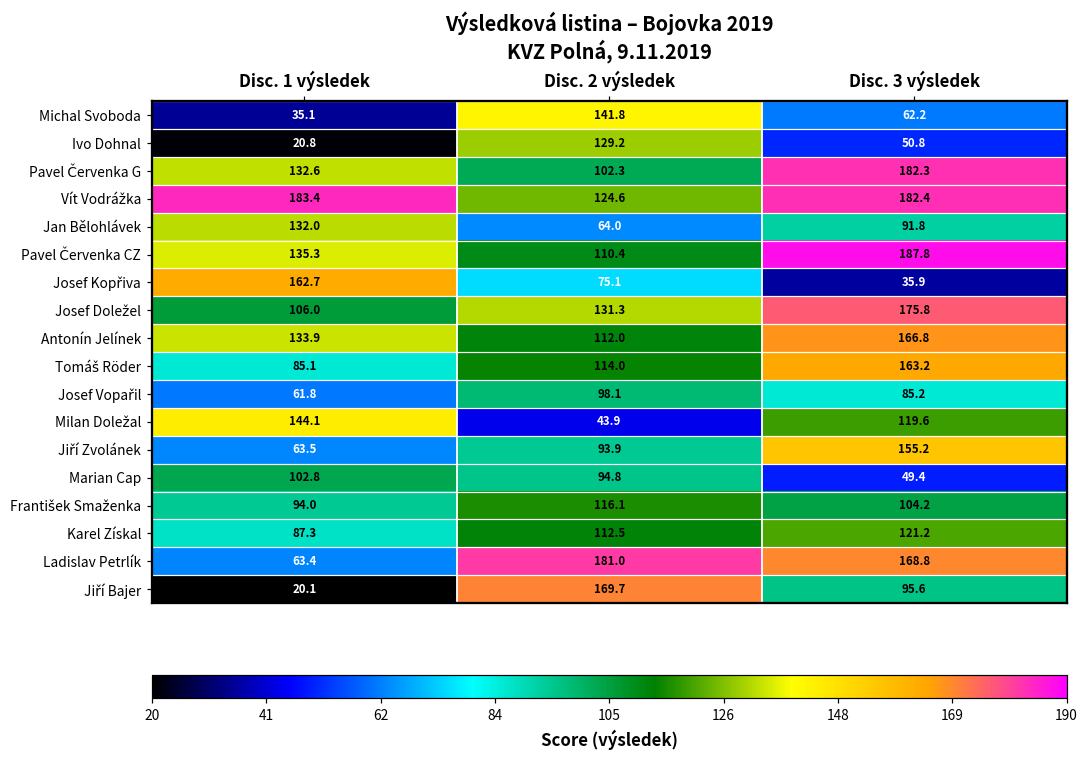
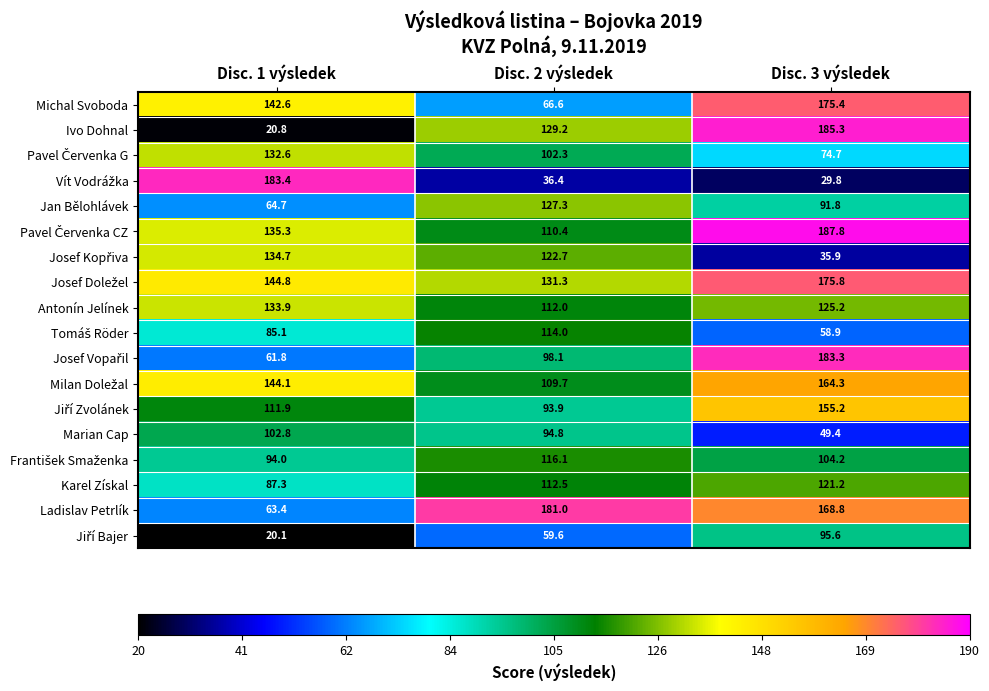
  {
    "Michal Svoboda": {
-     "Disc. 1 výsledek": 35.1,
-     "Disc. 2 výsledek": 141.8,
-     "Disc. 3 výsledek": 62.2
+     "Disc. 1 výsledek": 142.6,
+     "Disc. 2 výsledek": 66.6,
+     "Disc. 3 výsledek": 175.4
    },
    "Ivo Dohnal": {
      "Disc. 1 výsledek": 20.8,
      "Disc. 2 výsledek": 129.2,
-     "Disc. 3 výsledek": 50.8
+     "Disc. 3 výsledek": 185.3
    },
    "Pavel Červenka G": {
      "Disc. 1 výsledek": 132.6,
      "Disc. 2 výsledek": 102.3,
-     "Disc. 3 výsledek": 182.3
+     "Disc. 3 výsledek": 74.7
    },
    "Vít Vodrážka": {
      "Disc. 1 výsledek": 183.4,
-     "Disc. 2 výsledek": 124.6,
-     "Disc. 3 výsledek": 182.4
+     "Disc. 2 výsledek": 36.4,
+     "Disc. 3 výsledek": 29.8
    },
    "Jan Bělohlávek": {
-     "Disc. 1 výsledek": 132.0,
-     "Disc. 2 výsledek": 64.0,
+     "Disc. 1 výsledek": 64.7,
+     "Disc. 2 výsledek": 127.3,
      "Disc. 3 výsledek": 91.8
    },
    "Pavel Červenka CZ": {
      "Disc. 1 výsledek": 135.3,
      "Disc. 2 výsledek": 110.4,
      "Disc. 3 výsledek": 187.8
    },
    "Josef Kopřiva": {
-     "Disc. 1 výsledek": 162.7,
-     "Disc. 2 výsledek": 75.1,
+     "Disc. 1 výsledek": 134.7,
+     "Disc. 2 výsledek": 122.7,
      "Disc. 3 výsledek": 35.9
    },
    "Josef Doležel": {
-     "Disc. 1 výsledek": 106.0,
+     "Disc. 1 výsledek": 144.8,
      "Disc. 2 výsledek": 131.3,
      "Disc. 3 výsledek": 175.8
    },
    "Antonín Jelínek": {
      "Disc. 1 výsledek": 133.9,
      "Disc. 2 výsledek": 112.0,
-     "Disc. 3 výsledek": 166.8
+     "Disc. 3 výsledek": 125.2
    },
    "Tomáš Röder": {
      "Disc. 1 výsledek": 85.1,
      "Disc. 2 výsledek": 114.0,
-     "Disc. 3 výsledek": 163.2
+     "Disc. 3 výsledek": 58.9
    },
    "Josef Vopařil": {
      "Disc. 1 výsledek": 61.8,
      "Disc. 2 výsledek": 98.1,
-     "Disc. 3 výsledek": 85.2
+     "Disc. 3 výsledek": 183.3
    },
    "Milan Doležal": {
      "Disc. 1 výsledek": 144.1,
-     "Disc. 2 výsledek": 43.9,
-     "Disc. 3 výsledek": 119.6
+     "Disc. 2 výsledek": 109.7,
+     "Disc. 3 výsledek": 164.3
    },
    "Jiří Zvolánek": {
-     "Disc. 1 výsledek": 63.5,
+     "Disc. 1 výsledek": 111.9,
      "Disc. 2 výsledek": 93.9,
      "Disc. 3 výsledek": 155.2
    },
    "Marian Cap": {
      "Disc. 1 výsledek": 102.8,
      "Disc. 2 výsledek": 94.8,
      "Disc. 3 výsledek": 49.4
    },
    "František Smaženka": {
      "Disc. 1 výsledek": 94.0,
      "Disc. 2 výsledek": 116.1,
      "Disc. 3 výsledek": 104.2
    },
    "Karel Získal": {
      "Disc. 1 výsledek": 87.3,
      "Disc. 2 výsledek": 112.5,
      "Disc. 3 výsledek": 121.2
    },
    "Ladislav Petrlík": {
      "Disc. 1 výsledek": 63.4,
      "Disc. 2 výsledek": 181.0,
      "Disc. 3 výsledek": 168.8
    },
    "Jiří Bajer": {
      "Disc. 1 výsledek": 20.1,
-     "Disc. 2 výsledek": 169.7,
+     "Disc. 2 výsledek": 59.6,
      "Disc. 3 výsledek": 95.6
    }
  }
